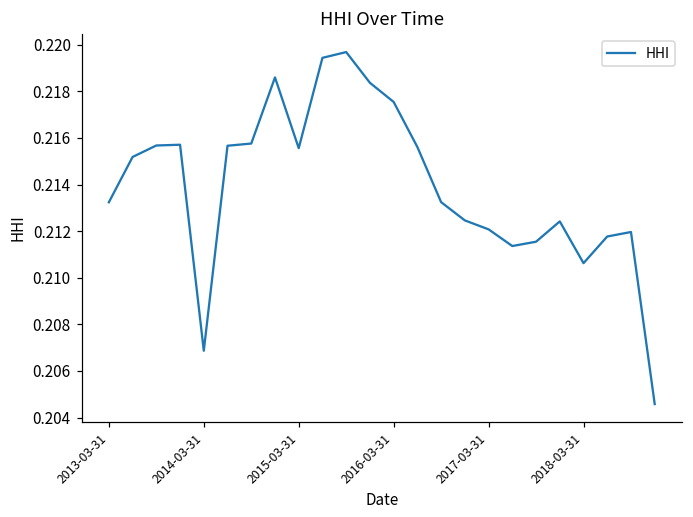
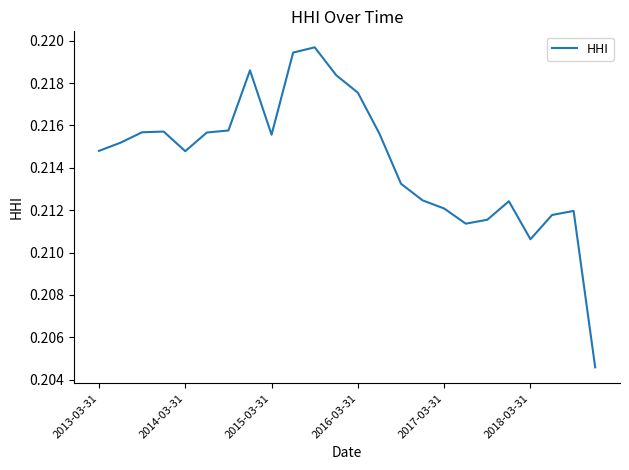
  {
-   "2013-03-31": 0.2132,
-   "2014-03-31": 0.2069,
+   "2013-03-31": 0.2148,
+   "2014-03-31": 0.2148,
    "2015-03-31": 0.2156,
    "2016-03-31": 0.2175,
    "2017-03-31": 0.2121,
    "2018-03-31": 0.2106
  }
